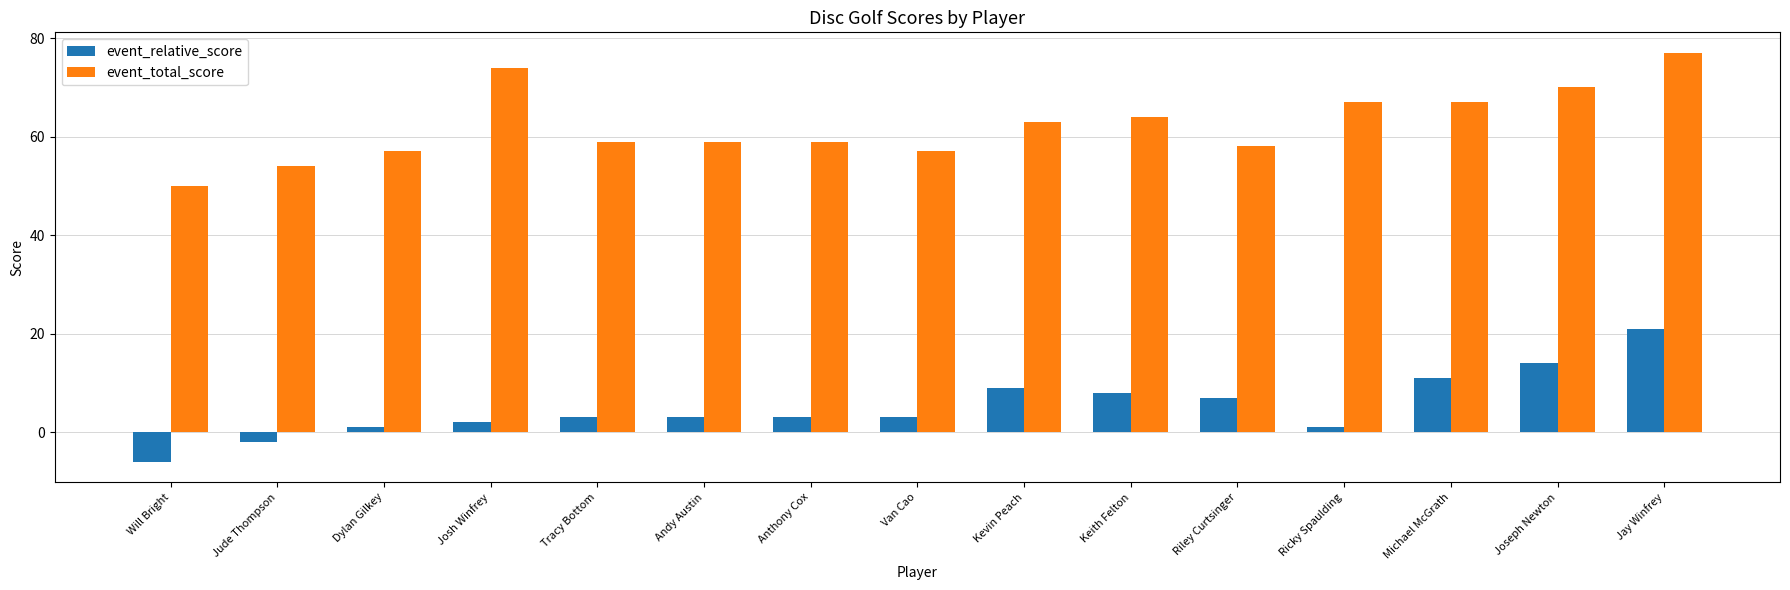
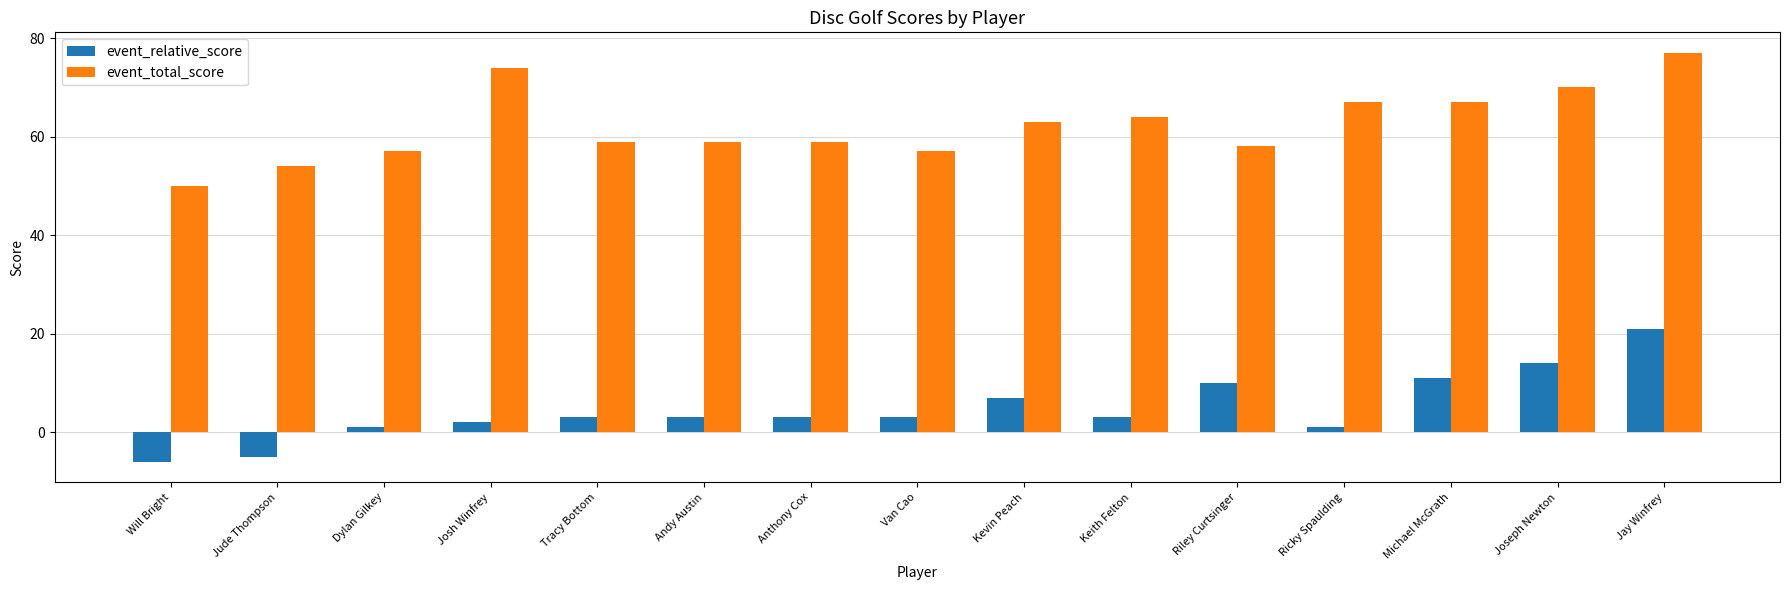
  {
    "event_relative_score": {
      "Will Bright": -6,
-     "Jude Thompson": -2,
+     "Jude Thompson": -5,
      "Dylan Gilkey": 1,
      "Josh Winfrey": 2,
      "Tracy Bottom": 3,
      "Andy Austin": 3,
      "Anthony Cox": 3,
      "Van Cao": 3,
-     "Kevin Peach": 9,
-     "Keith Felton": 8,
-     "Riley Curtsinger": 7,
+     "Kevin Peach": 7,
+     "Keith Felton": 3,
+     "Riley Curtsinger": 10,
      "Ricky Spaulding": 1,
      "Michael McGrath": 11,
      "Joseph Newton": 14,
      "Jay Winfrey": 21
    },
    "event_total_score": {
      "Will Bright": 50,
      "Jude Thompson": 54,
      "Dylan Gilkey": 57,
      "Josh Winfrey": 74,
      "Tracy Bottom": 59,
      "Andy Austin": 59,
      "Anthony Cox": 59,
      "Van Cao": 57,
      "Kevin Peach": 63,
      "Keith Felton": 64,
      "Riley Curtsinger": 58,
      "Ricky Spaulding": 67,
      "Michael McGrath": 67,
      "Joseph Newton": 70,
      "Jay Winfrey": 77
    }
  }
